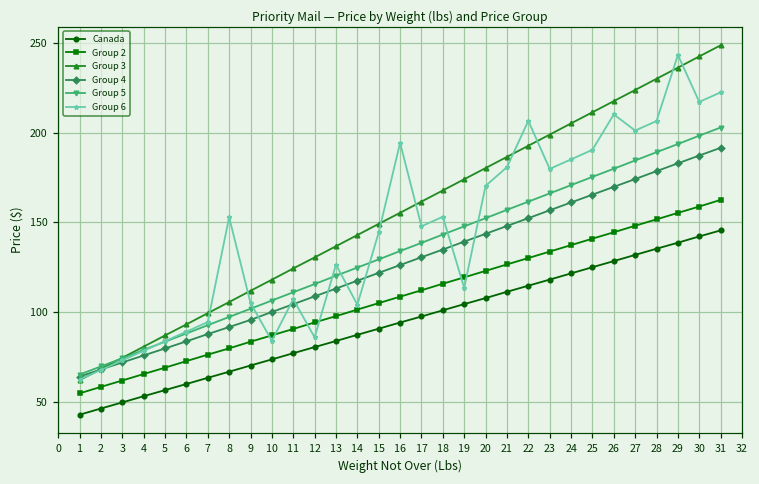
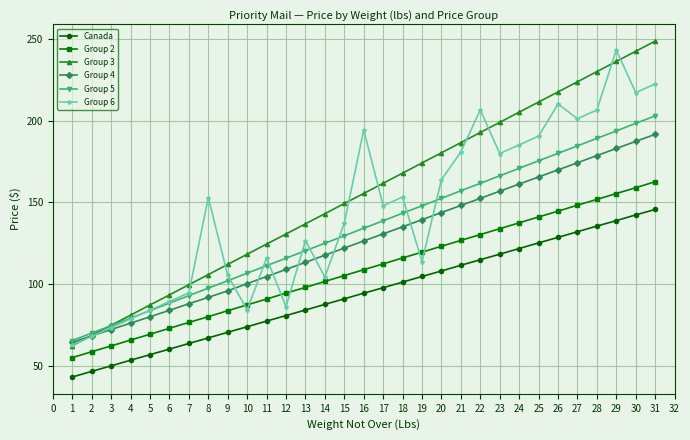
  {
    "Group 6": {
      "7": 95,
      "8": 153,
      "9": 105,
      "10": 84,
-     "11": 107,
+     "11": 116,
      "12": 86,
      "13": 127,
      "14": 104,
-     "15": 145,
+     "15": 137,
      "16": 194,
      "17": 148,
      "18": 153,
      "19": 114,
-     "20": 170,
+     "20": 164,
      "21": 181,
      "22": 207,
      "23": 180,
      "24": 185,
      "25": 191,
      "26": 210,
      "27": 201,
      "28": 207,
      "29": 243,
      "30": 217,
      "31": 223
    }
  }
